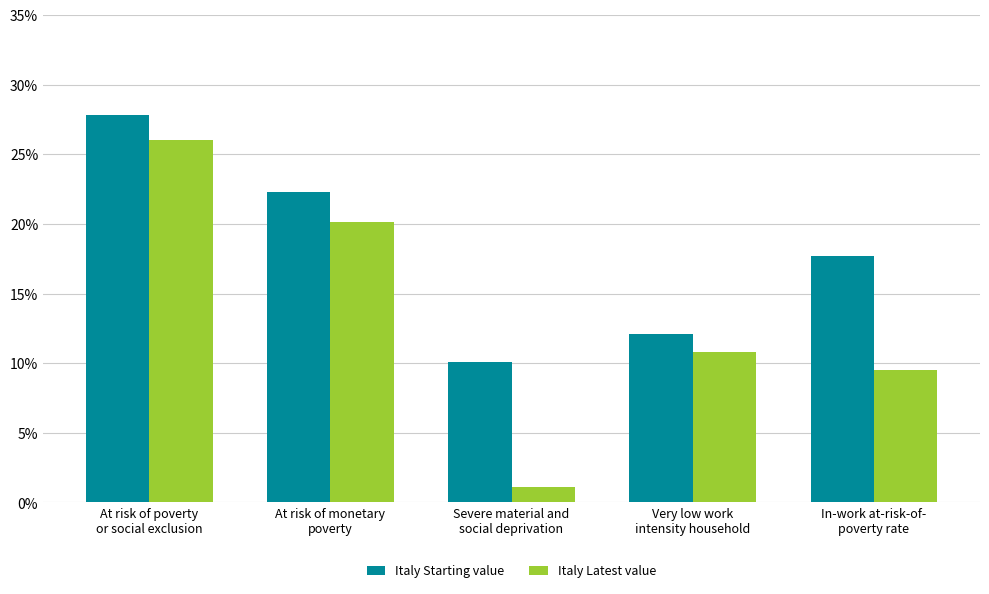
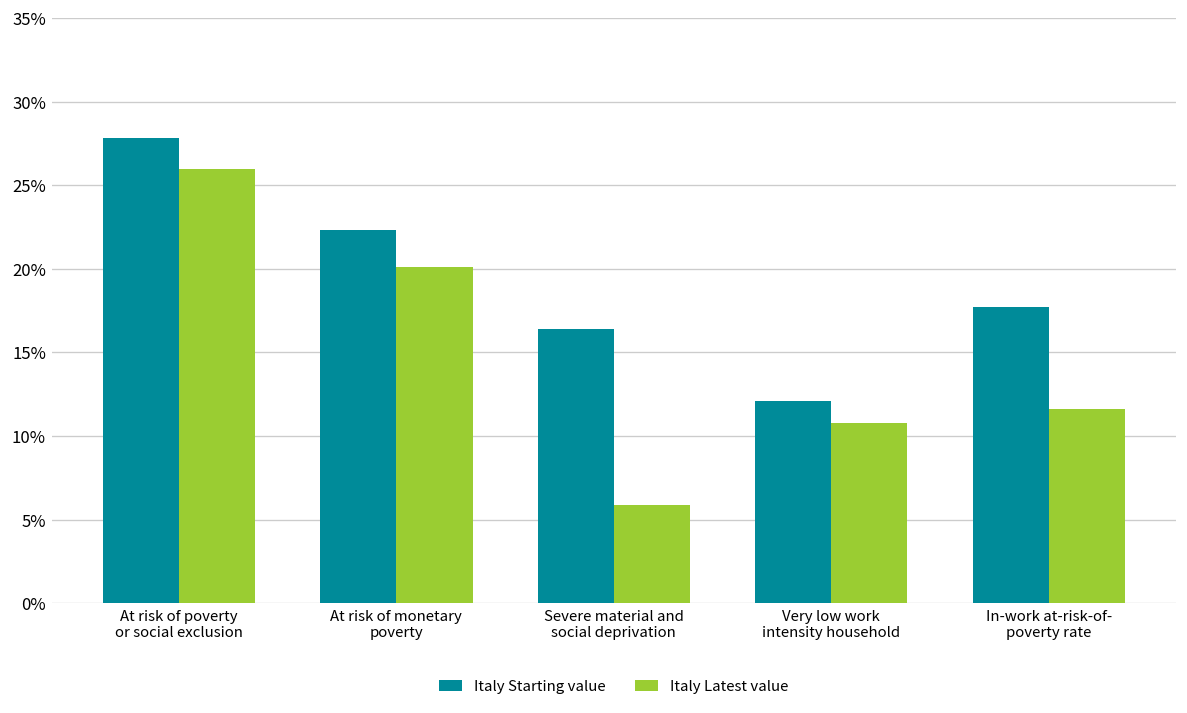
  {
    "Italy Starting value": {
      "At risk of poverty or social exclusion": "27.8%",
      "At risk of monetary poverty": "22.3%",
-     "Severe material and social deprivation": "10.1%",
+     "Severe material and social deprivation": "16.4%",
      "Very low work intensity household": "12.1%",
      "In-work at-risk-of- poverty rate": "17.7%"
    },
    "Italy Latest value": {
      "At risk of poverty or social exclusion": "26.0%",
      "At risk of monetary poverty": "20.1%",
-     "Severe material and social deprivation": "1.1%",
+     "Severe material and social deprivation": "5.9%",
      "Very low work intensity household": "10.8%",
-     "In-work at-risk-of- poverty rate": "9.5%"
+     "In-work at-risk-of- poverty rate": "11.6%"
    }
  }
